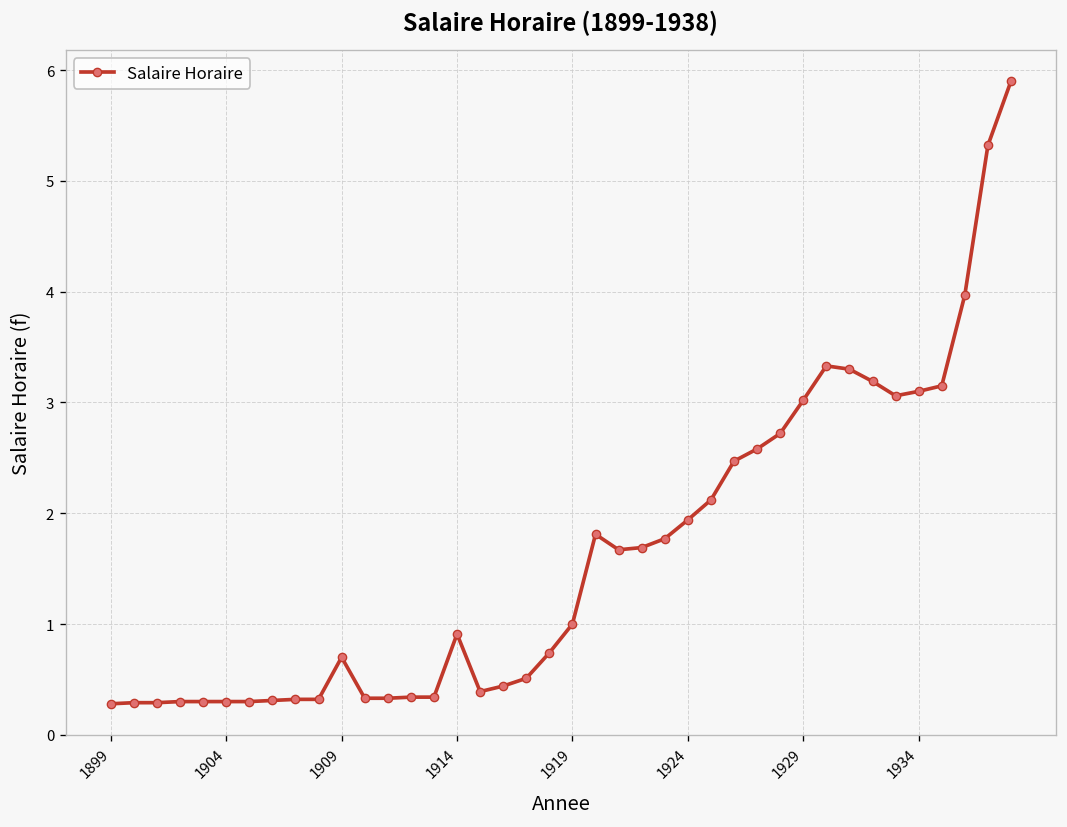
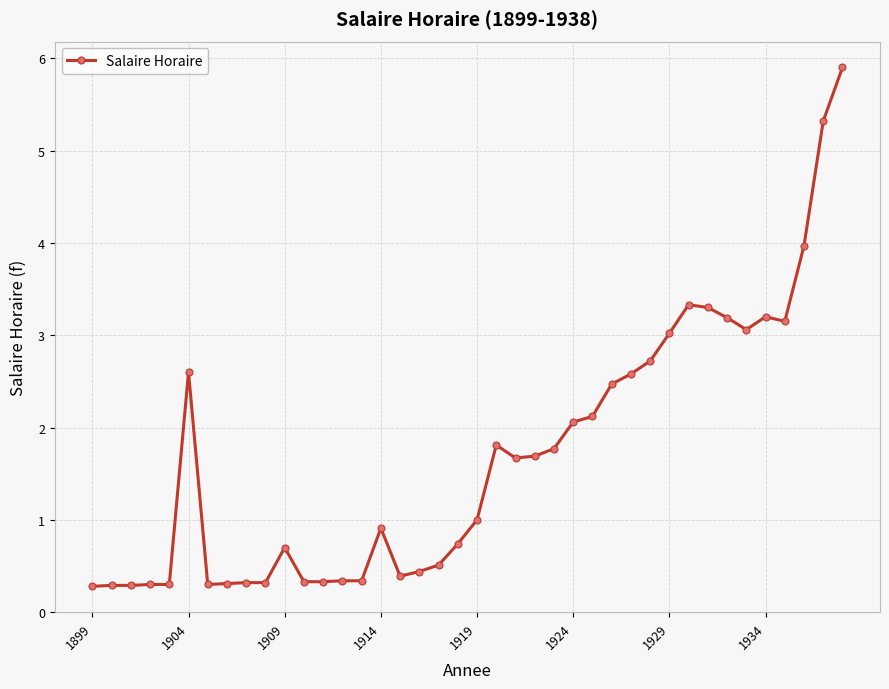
  {
    "1899": 0.3,
-   "1904": 0.3,
+   "1904": 2.6,
    "1909": 0.7,
    "1914": 0.9,
    "1919": 1.0,
-   "1924": 1.9,
+   "1924": 2.1,
    "1929": 3.0,
-   "1934": 3.1
+   "1934": 3.2
  }
